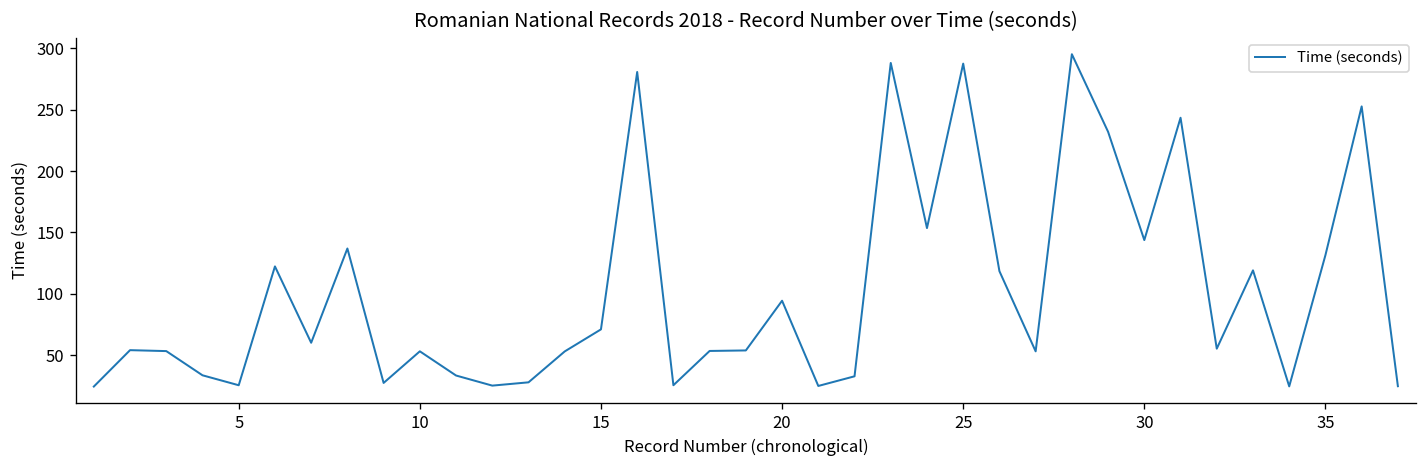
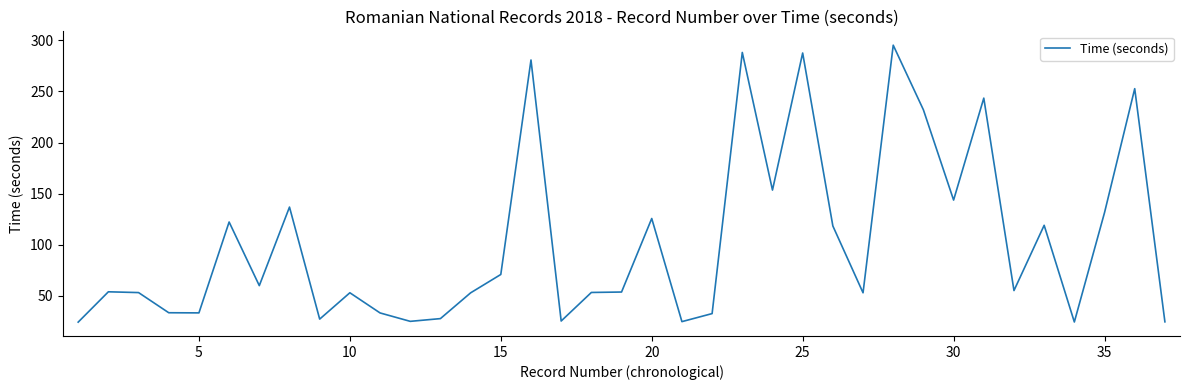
  {
-   "5": 25,
+   "5": 33,
    "10": 53,
    "15": 71,
-   "20": 94,
+   "20": 126,
    "25": 288,
    "30": 144,
    "35": 131
  }
